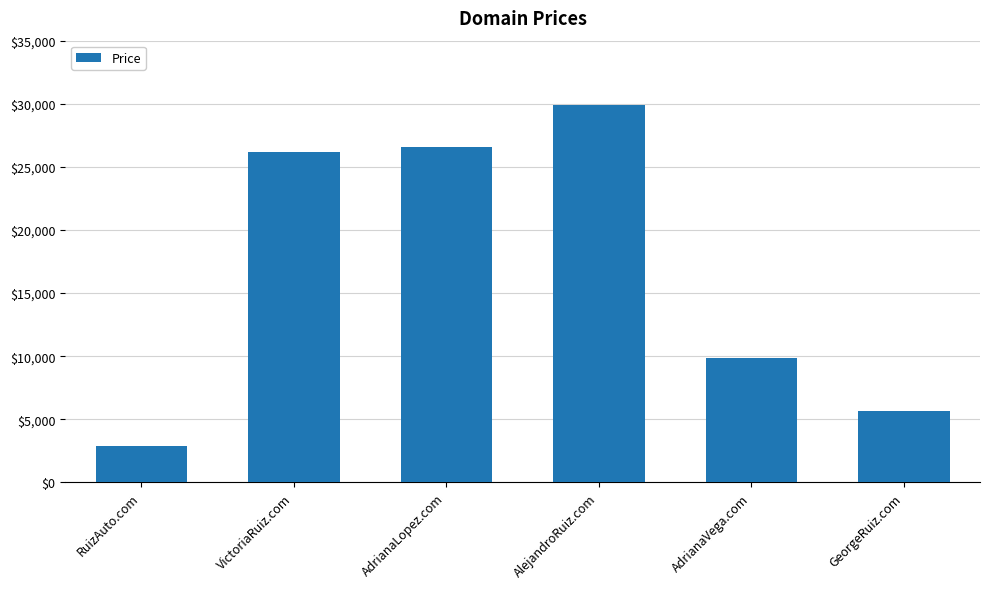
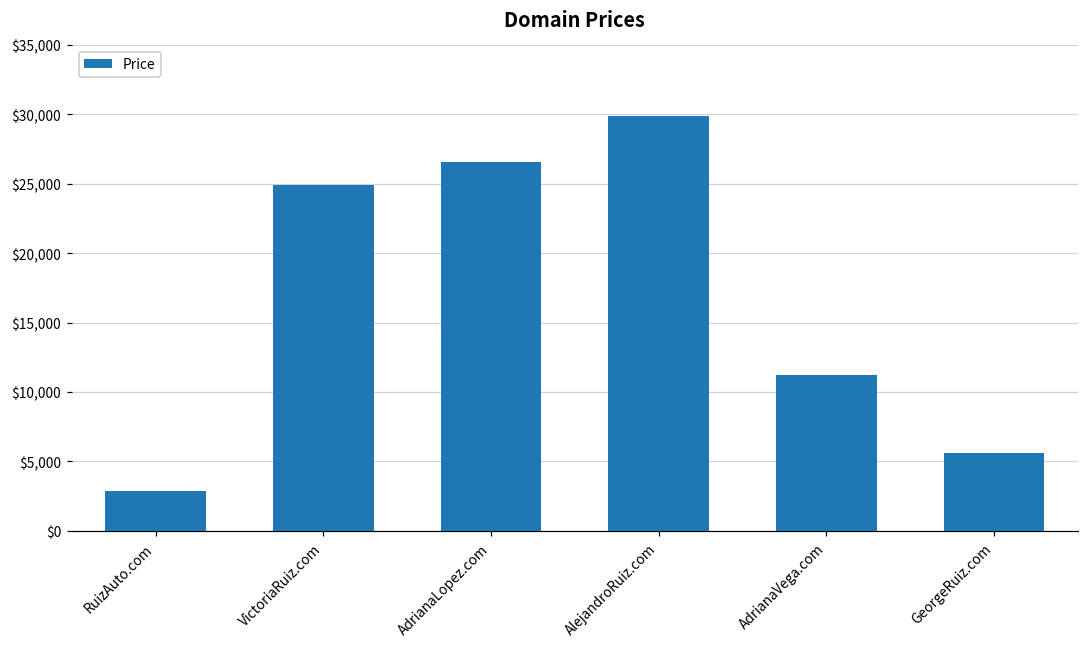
  {
    "RuizAuto.com": "$2,900",
-   "VictoriaRuiz.com": "$26,200",
+   "VictoriaRuiz.com": "$24,900",
    "AdrianaLopez.com": "$26,600",
    "AlejandroRuiz.com": "$29,900",
-   "AdrianaVega.com": "$9,900",
+   "AdrianaVega.com": "$11,300",
    "GeorgeRuiz.com": "$5,600"
  }
